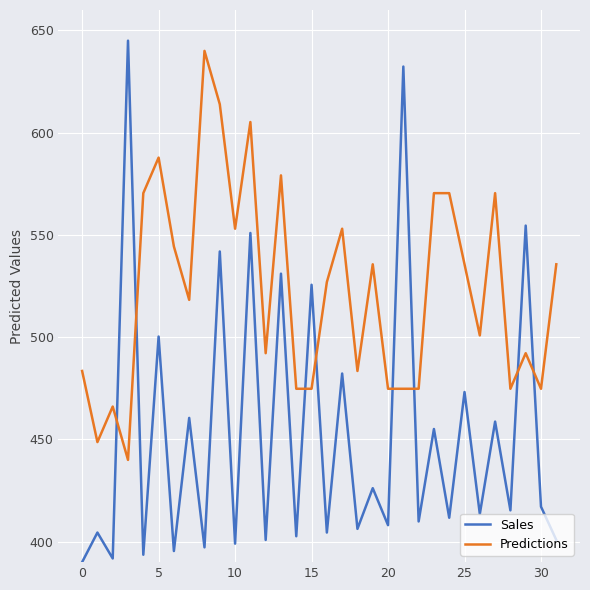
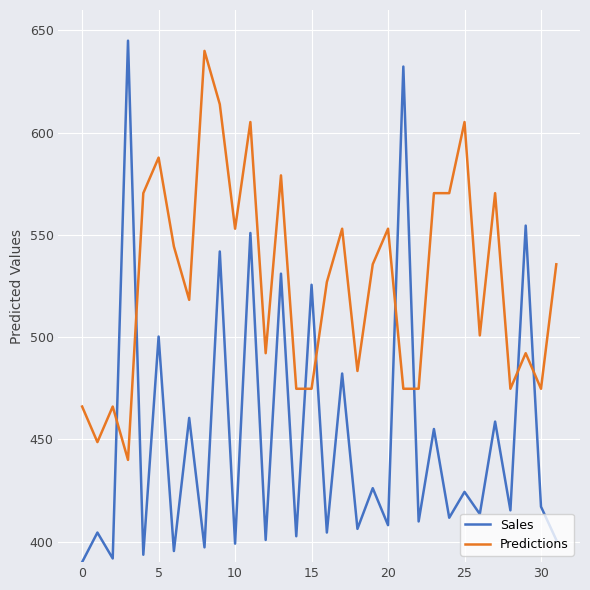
  {
    "Sales": {
      "0": 390,
      "5": 500,
      "10": 399,
      "15": 526,
      "20": 408,
-     "25": 473,
+     "25": 424,
      "30": 417
    },
    "Predictions": {
-     "0": 483,
+     "0": 466,
      "5": 588,
      "10": 553,
      "15": 475,
-     "20": 475,
-     "25": 536,
+     "20": 553,
+     "25": 605,
      "30": 475
    }
  }
